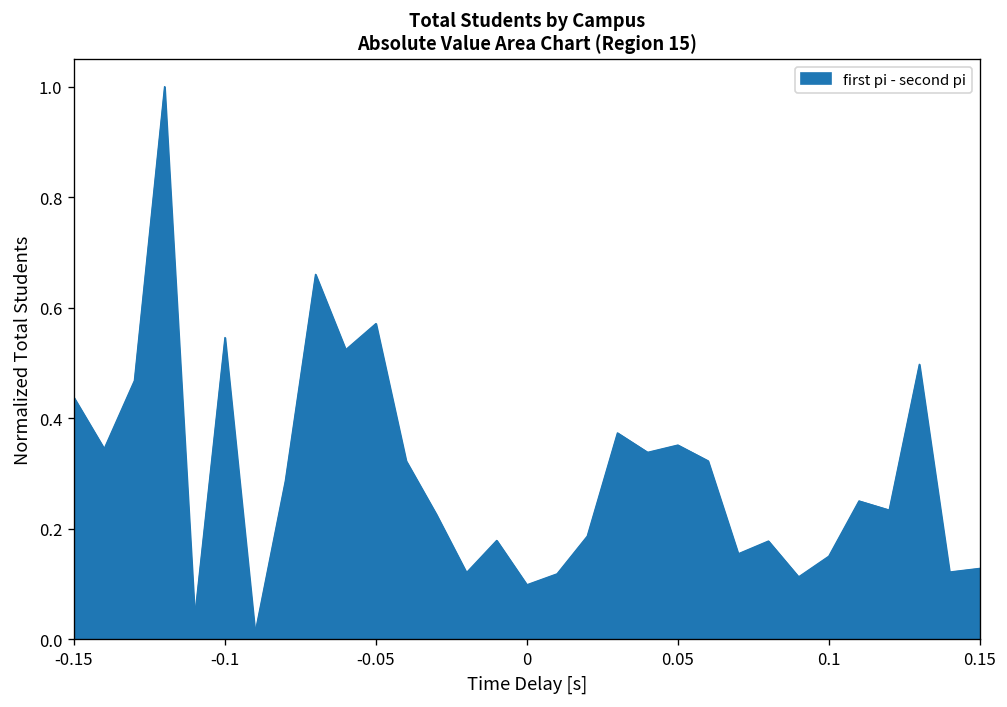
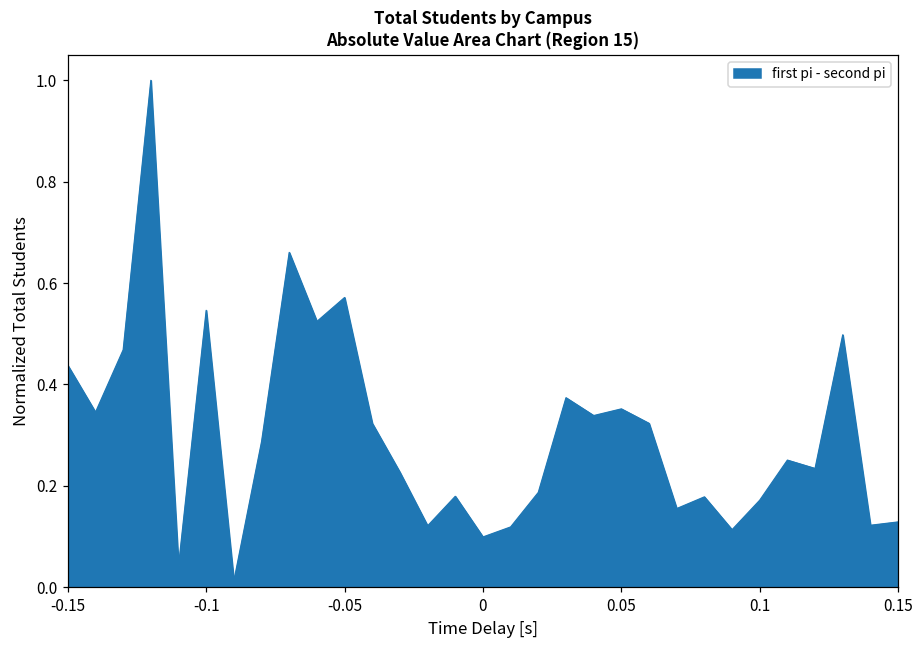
  {
    "-0.15": 0.44,
    "-0.1": 0.55,
    "-0.05": 0.57,
    "0": 0.10,
    "0.05": 0.35,
-   "0.1": 0.15,
+   "0.1": 0.17,
    "0.15": 0.13
  }
